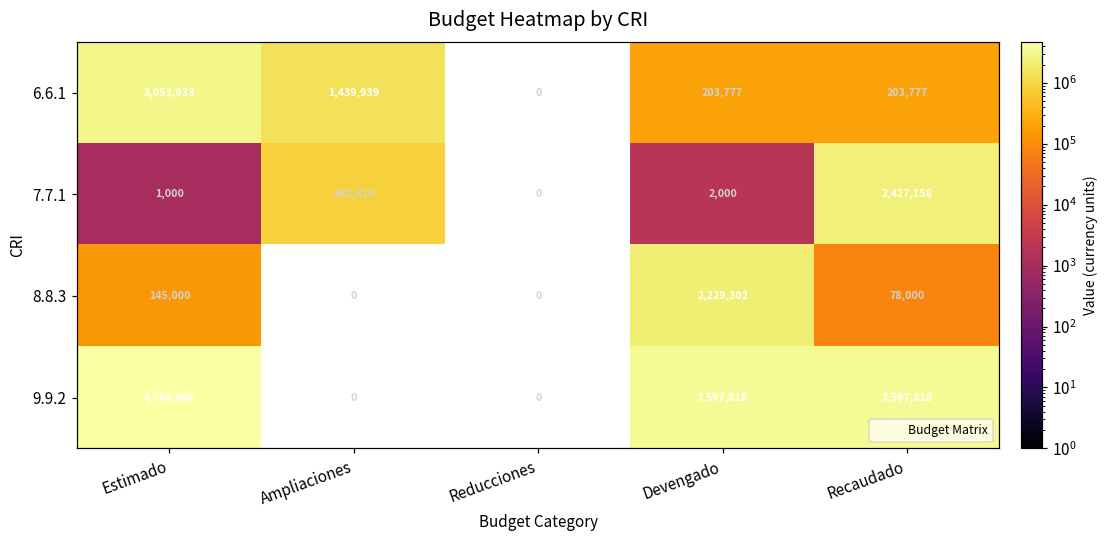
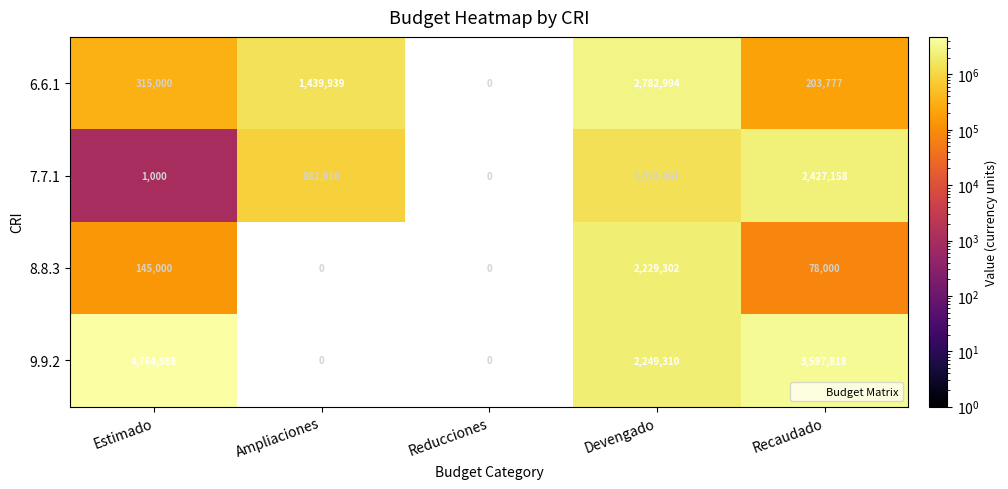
  {
    "6.6.1": {
-     "Estimado": "3,052,633",
+     "Estimado": "315,000",
      "Ampliaciones": "1,439,939",
-     "Devengado": "203,777",
+     "Devengado": "2,782,994",
      "Recaudado": "203,777"
    },
    "7.7.1": {
      "Estimado": "1,000",
      "Ampliaciones": "882,810",
-     "Devengado": "2,000",
+     "Devengado": "1,423,061",
      "Recaudado": "2,427,158"
    },
    "8.8.3": {
      "Estimado": "145,000",
      "Devengado": "2,229,302",
      "Recaudado": "78,000"
    },
    "9.9.2": {
      "Estimado": "4,764,986",
-     "Devengado": "3,597,818",
+     "Devengado": "2,249,310",
      "Recaudado": "3,597,818"
    }
  }
